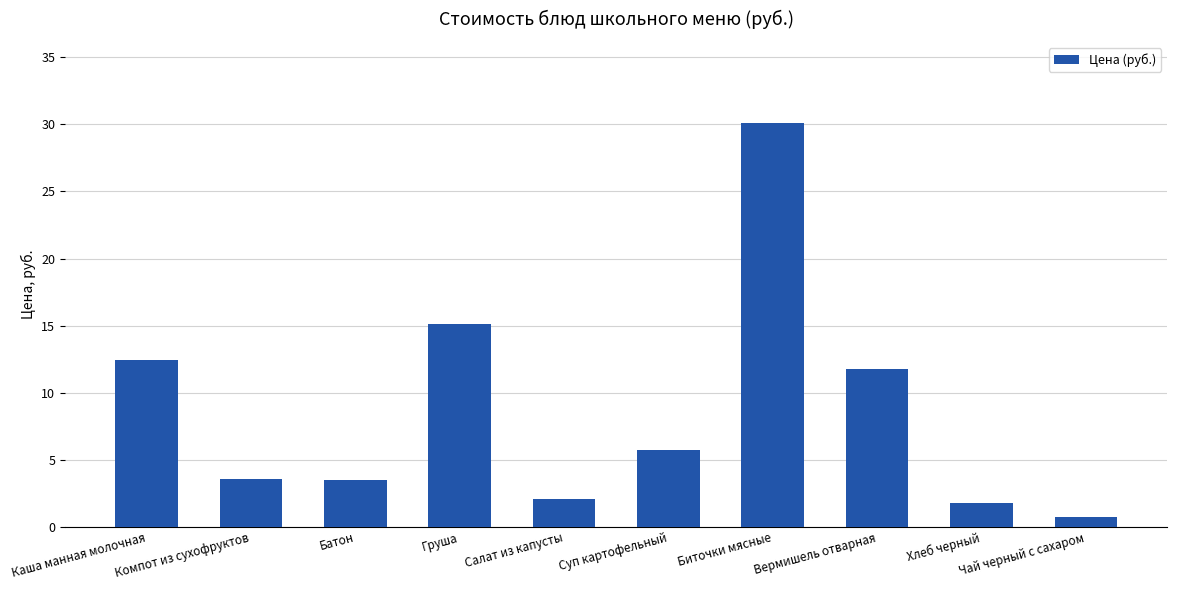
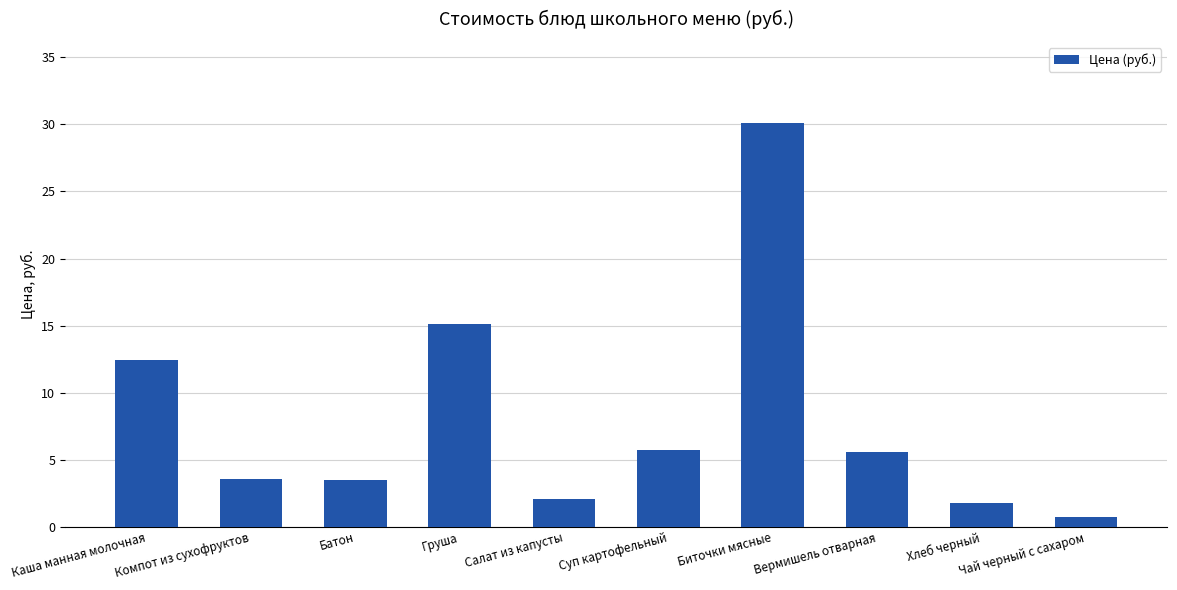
  {
    "Каша манная молочная": 12.5,
    "Компот из сухофруктов": 3.5,
    "Батон": 3.5,
    "Груша": 15.1,
    "Салат из капусты": 2.1,
    "Суп картофельный": 5.7,
    "Биточки мясные": 30.1,
-   "Вермишель отварная": 11.7,
+   "Вермишель отварная": 5.6,
    "Хлеб черный": 1.7,
    "Чай черный с сахаром": 0.7
  }
